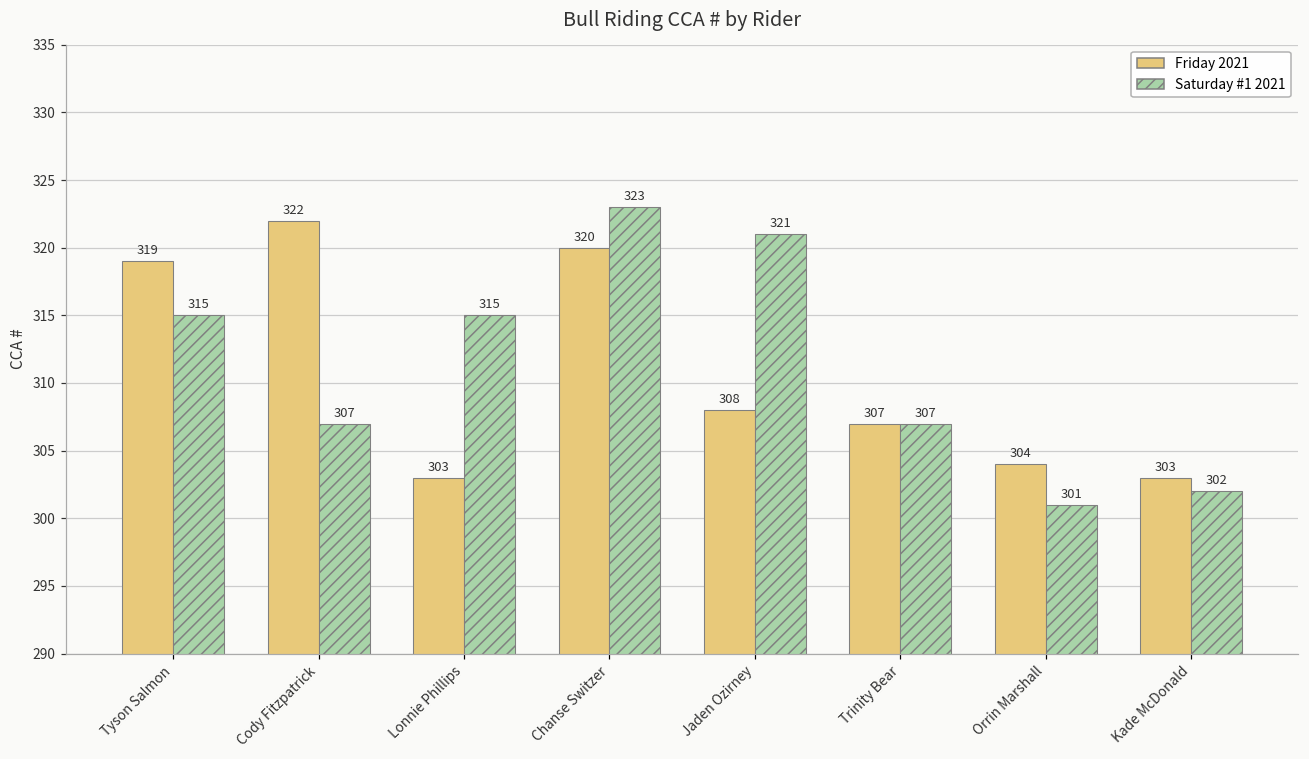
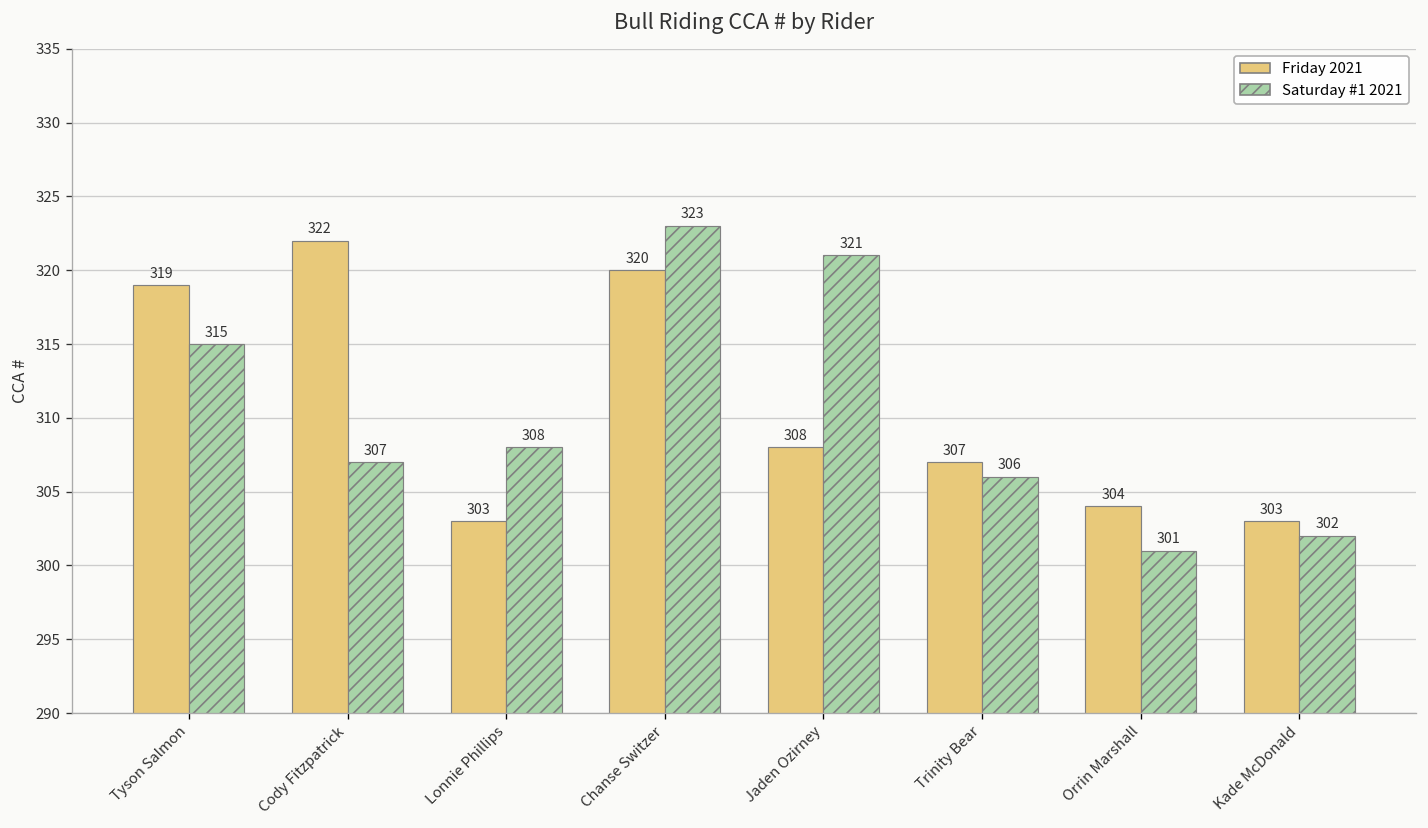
  {
    "Friday 2021": {
      "Tyson Salmon": 319,
      "Cody Fitzpatrick": 322,
      "Lonnie Phillips": 303,
      "Chanse Switzer": 320,
      "Jaden Ozirney": 308,
      "Trinity Bear": 307,
      "Orrin Marshall": 304,
      "Kade McDonald": 303
    },
    "Saturday #1 2021": {
      "Tyson Salmon": 315,
      "Cody Fitzpatrick": 307,
-     "Lonnie Phillips": 315,
+     "Lonnie Phillips": 308,
      "Chanse Switzer": 323,
      "Jaden Ozirney": 321,
-     "Trinity Bear": 307,
+     "Trinity Bear": 306,
      "Orrin Marshall": 301,
      "Kade McDonald": 302
    }
  }
